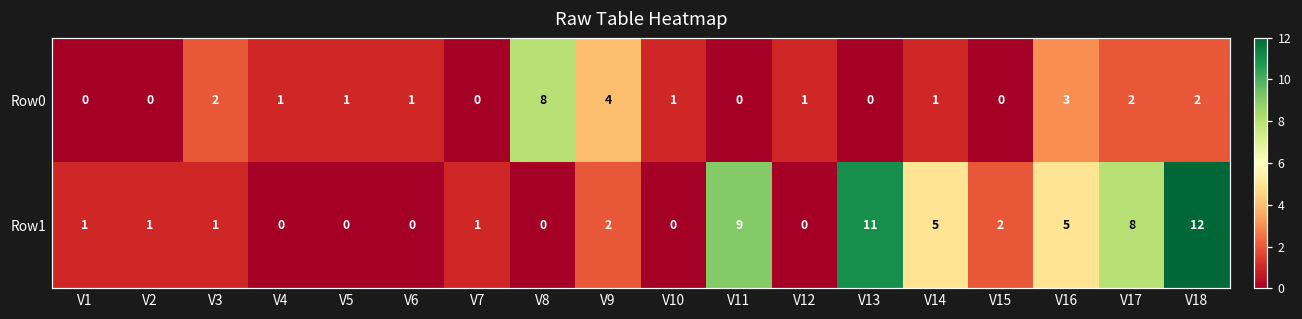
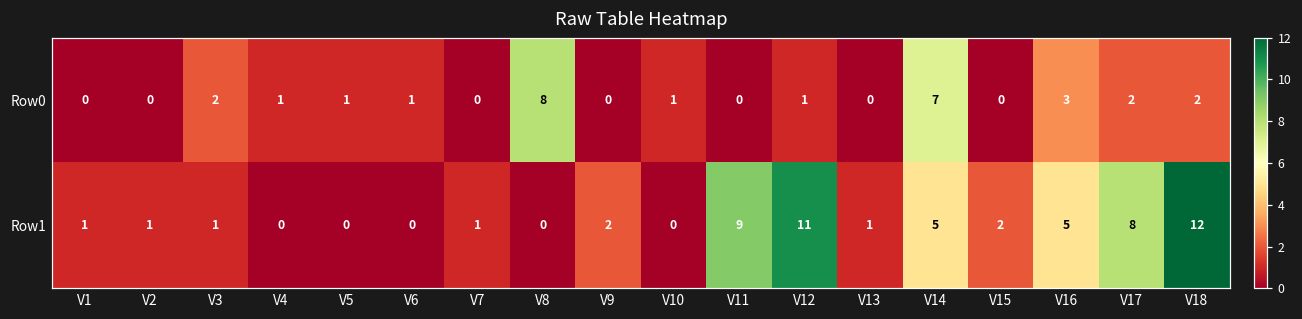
  {
    "Row0": {
      "V1": 0,
      "V2": 0,
      "V3": 2,
      "V4": 1,
      "V5": 1,
      "V6": 1,
      "V7": 0,
      "V8": 8,
-     "V9": 4,
+     "V9": 0,
      "V10": 1,
      "V11": 0,
      "V12": 1,
      "V13": 0,
-     "V14": 1,
+     "V14": 7,
      "V15": 0,
      "V16": 3,
      "V17": 2,
      "V18": 2
    },
    "Row1": {
      "V1": 1,
      "V2": 1,
      "V3": 1,
      "V4": 0,
      "V5": 0,
      "V6": 0,
      "V7": 1,
      "V8": 0,
      "V9": 2,
      "V10": 0,
      "V11": 9,
-     "V12": 0,
-     "V13": 11,
+     "V12": 11,
+     "V13": 1,
      "V14": 5,
      "V15": 2,
      "V16": 5,
      "V17": 8,
      "V18": 12
    }
  }
